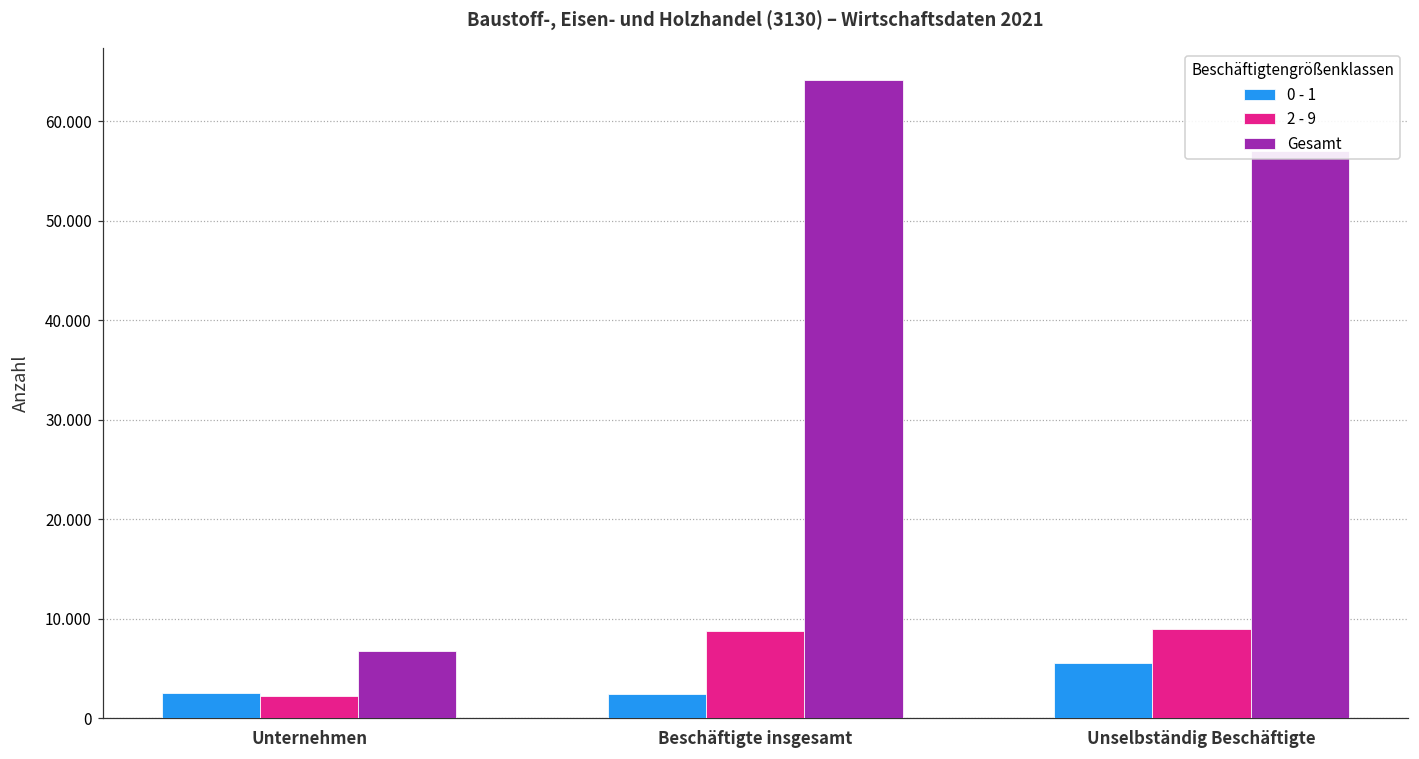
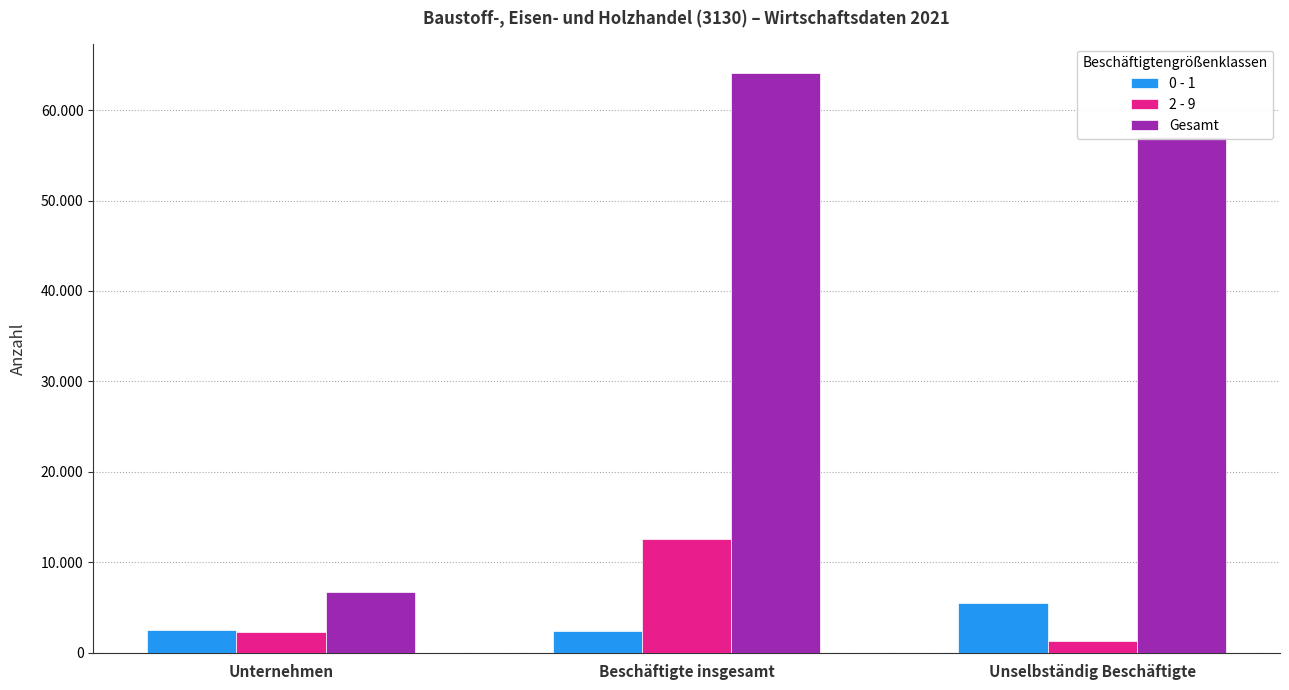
  {
    "0 - 1": {
      "Unternehmen": 2,
      "Beschäftigte insgesamt": 2,
      "Unselbständig Beschäftigte": 6
    },
    "2 - 9": {
      "Unternehmen": 2,
-     "Beschäftigte insgesamt": 9,
-     "Unselbständig Beschäftigte": 9
+     "Beschäftigte insgesamt": 13,
+     "Unselbständig Beschäftigte": 1
    },
    "Gesamt": {
      "Unternehmen": 7,
      "Beschäftigte insgesamt": 64
    }
  }
